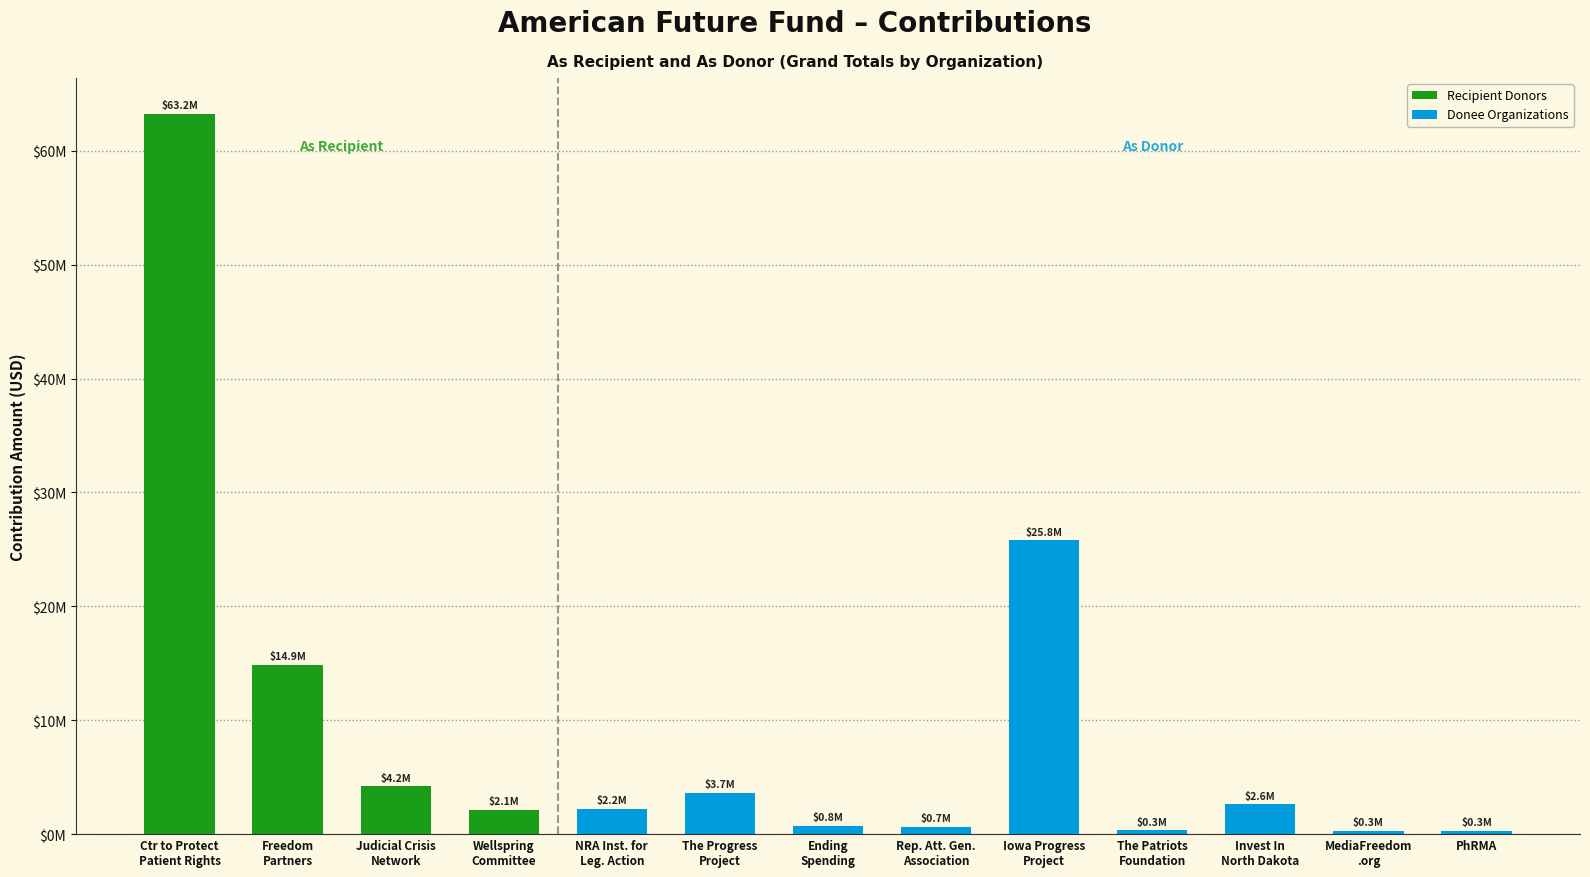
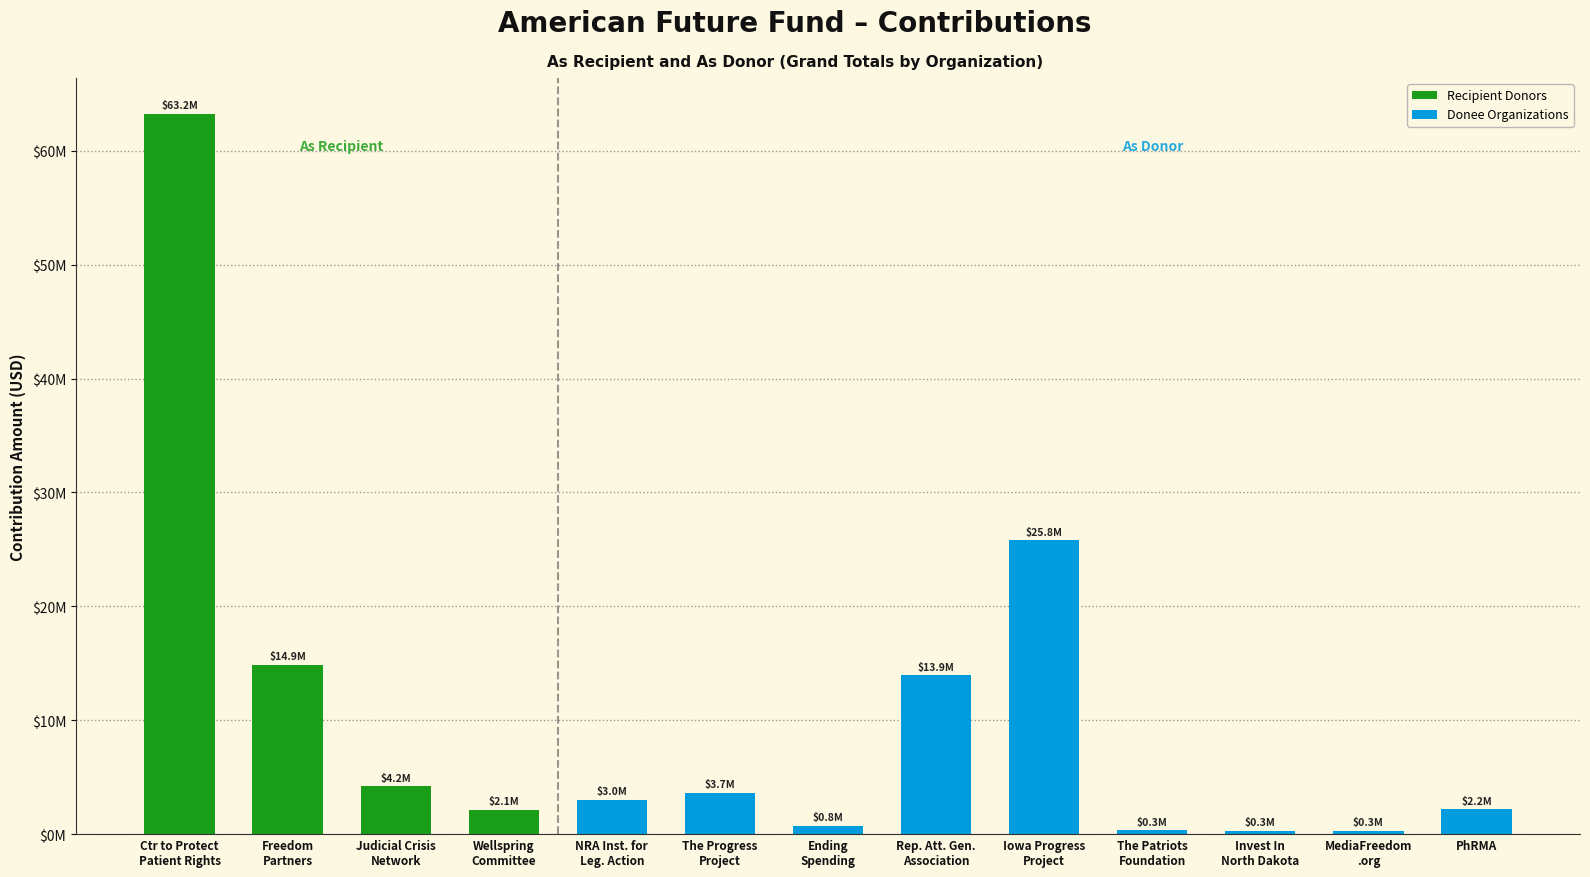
  {
    "Ctr to Protect Patient Rights": "$63.2M",
    "Freedom Partners": "$14.9M",
    "Judicial Crisis Network": "$4.2M",
    "Wellspring Committee": "$2.1M",
-   "NRA Inst. for Leg. Action": "$2.2M",
+   "NRA Inst. for Leg. Action": "$3.0M",
    "The Progress Project": "$3.7M",
    "Ending Spending": "$0.8M",
-   "Rep. Att. Gen. Association": "$0.7M",
+   "Rep. Att. Gen. Association": "$13.9M",
    "Iowa Progress Project": "$25.8M",
    "The Patriots Foundation": "$0.3M",
-   "Invest In North Dakota": "$2.6M",
+   "Invest In North Dakota": "$0.3M",
    "MediaFreedom .org": "$0.3M",
-   "PhRMA": "$0.3M"
+   "PhRMA": "$2.2M"
  }
